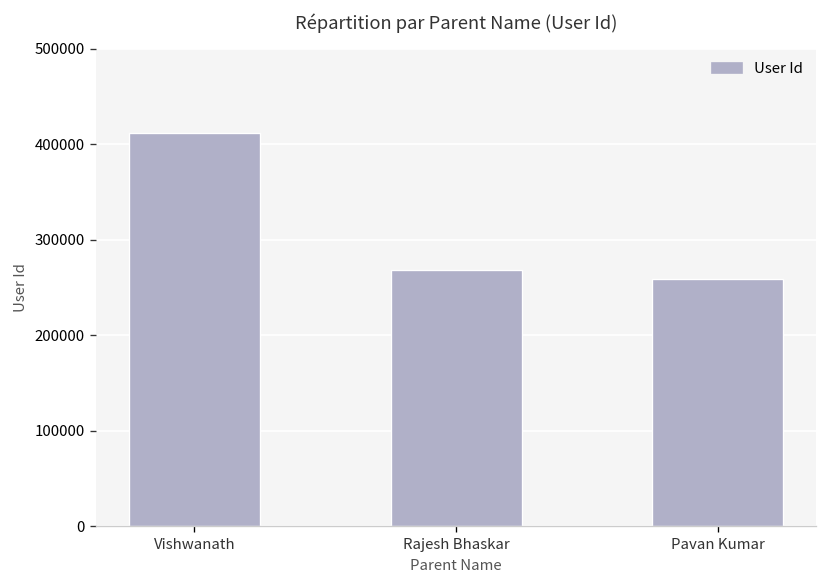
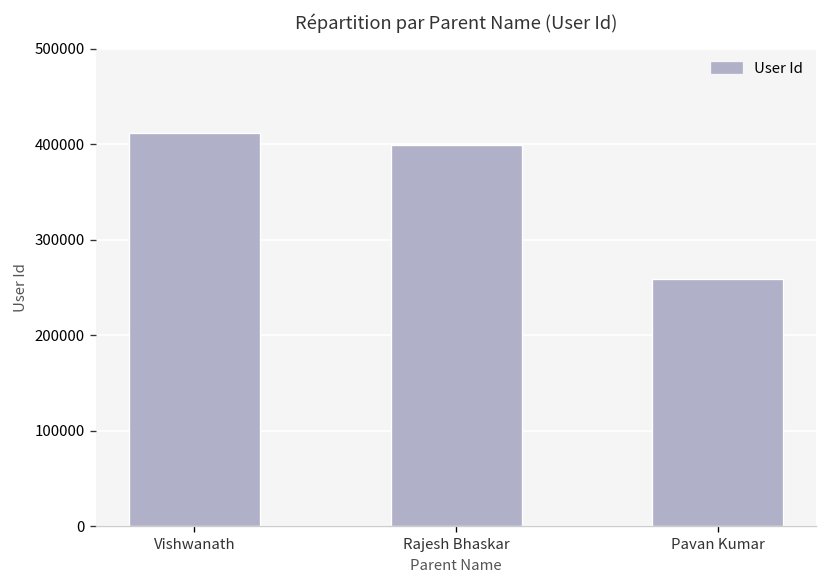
  {
    "Vishwanath": 410000,
-   "Rajesh Bhaskar": 270000,
+   "Rajesh Bhaskar": 400000,
    "Pavan Kumar": 260000
  }
